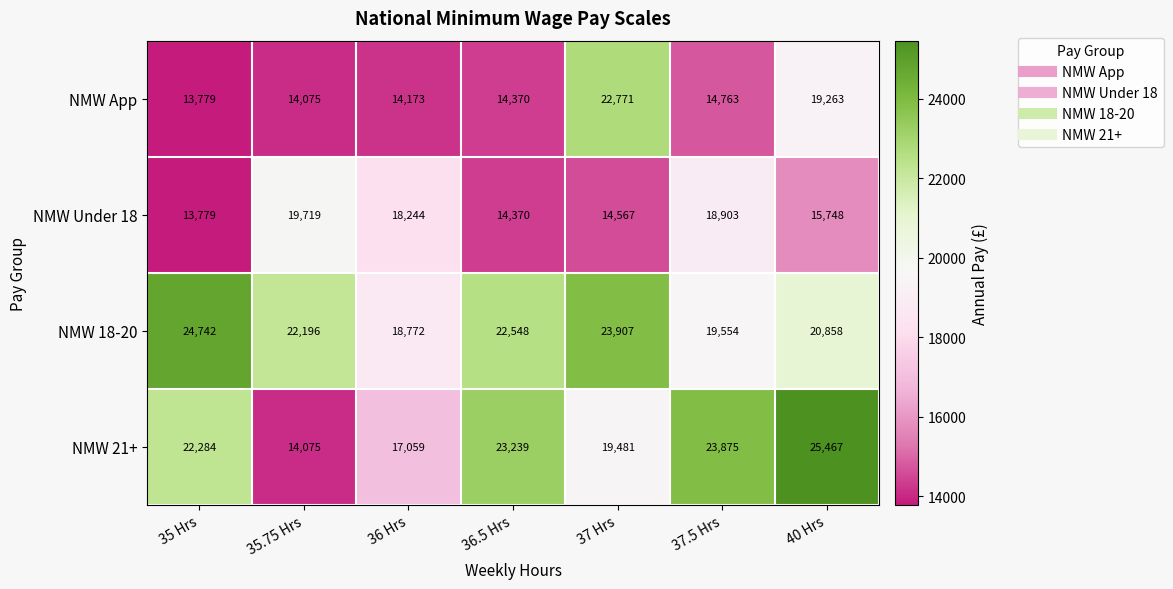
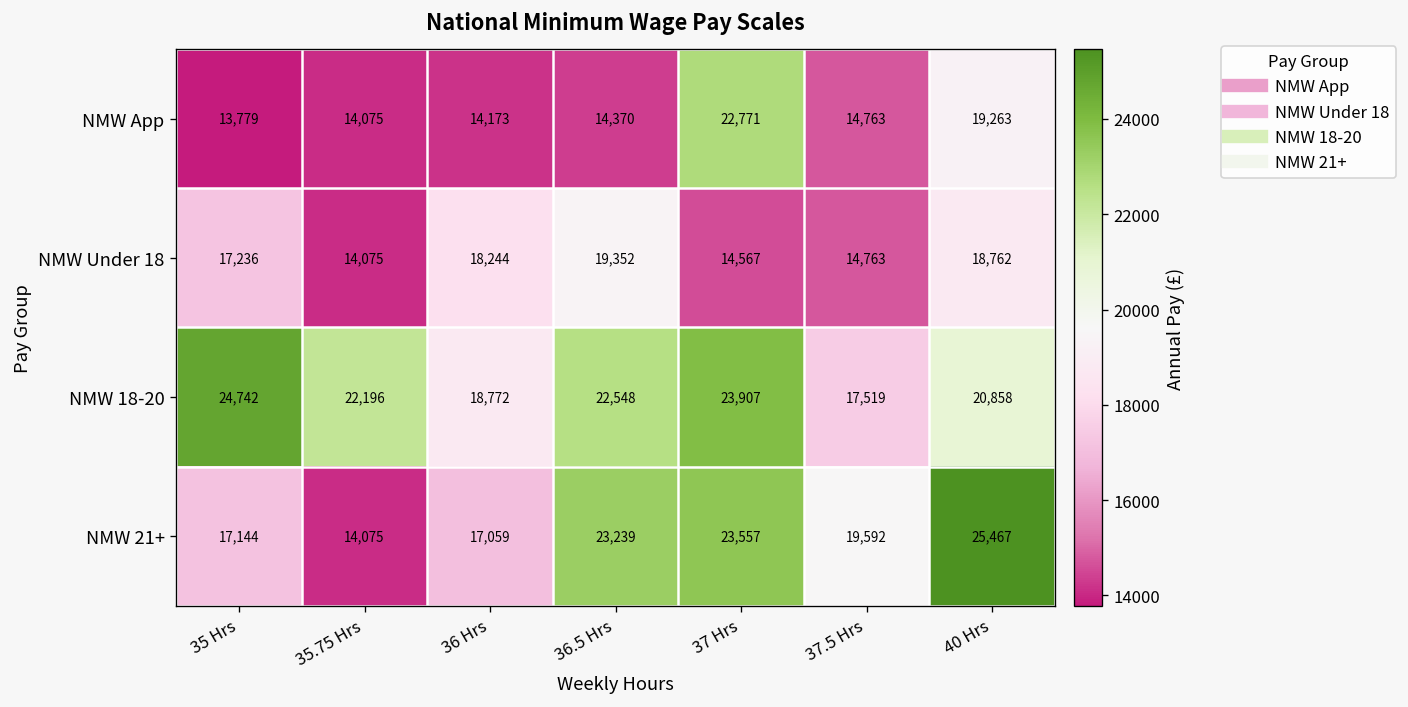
  {
    "NMW App": {
      "35 Hrs": "13,779",
      "35.75 Hrs": "14,075",
      "36 Hrs": "14,173",
      "36.5 Hrs": "14,370",
      "37 Hrs": "22,771",
      "37.5 Hrs": "14,763",
      "40 Hrs": "19,263"
    },
    "NMW Under 18": {
-     "35 Hrs": "13,779",
-     "35.75 Hrs": "19,719",
+     "35 Hrs": "17,236",
+     "35.75 Hrs": "14,075",
      "36 Hrs": "18,244",
-     "36.5 Hrs": "14,370",
+     "36.5 Hrs": "19,352",
      "37 Hrs": "14,567",
-     "37.5 Hrs": "18,903",
-     "40 Hrs": "15,748"
+     "37.5 Hrs": "14,763",
+     "40 Hrs": "18,762"
    },
    "NMW 18-20": {
      "35 Hrs": "24,742",
      "35.75 Hrs": "22,196",
      "36 Hrs": "18,772",
      "36.5 Hrs": "22,548",
      "37 Hrs": "23,907",
-     "37.5 Hrs": "19,554",
+     "37.5 Hrs": "17,519",
      "40 Hrs": "20,858"
    },
    "NMW 21+": {
-     "35 Hrs": "22,284",
+     "35 Hrs": "17,144",
      "35.75 Hrs": "14,075",
      "36 Hrs": "17,059",
      "36.5 Hrs": "23,239",
-     "37 Hrs": "19,481",
-     "37.5 Hrs": "23,875",
+     "37 Hrs": "23,557",
+     "37.5 Hrs": "19,592",
      "40 Hrs": "25,467"
    }
  }
